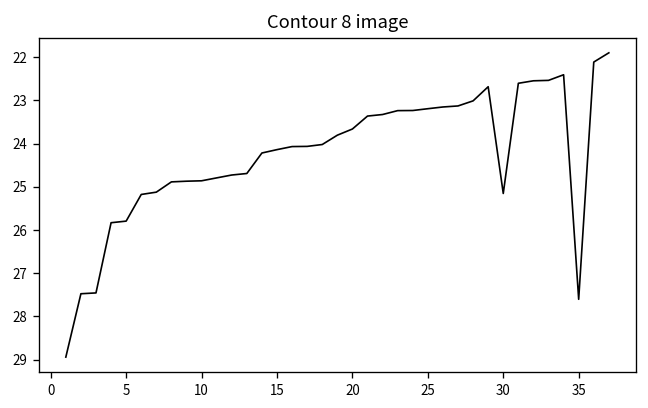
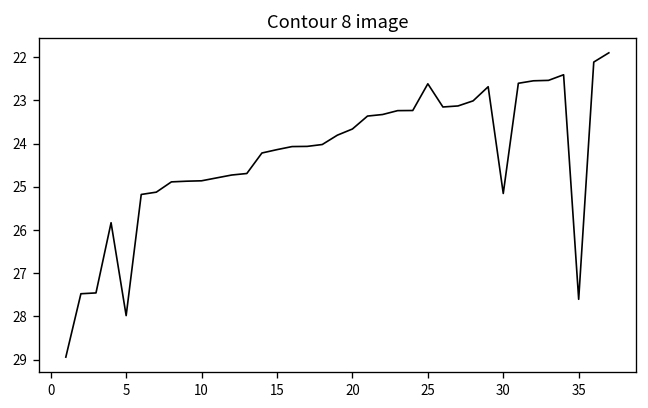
  {
-   "5": 25.8,
+   "5": 28.0,
    "10": 24.9,
    "15": 24.1,
    "20": 23.7,
-   "25": 23.2,
+   "25": 22.6,
    "30": 25.2,
    "35": 27.6
  }
